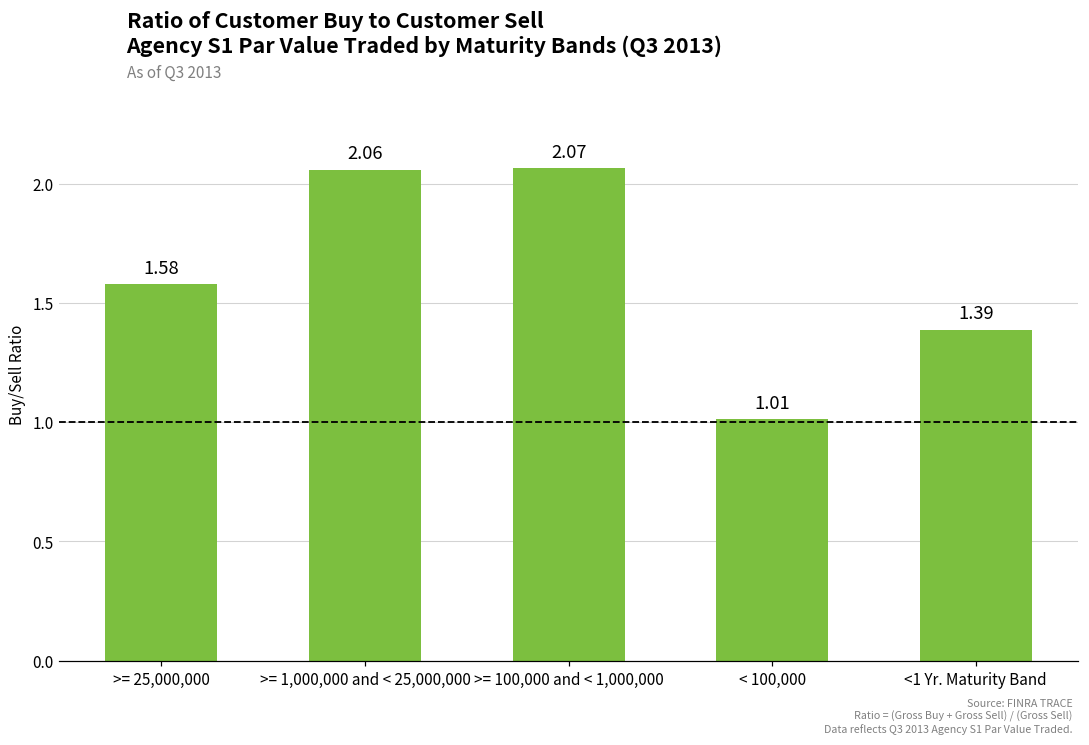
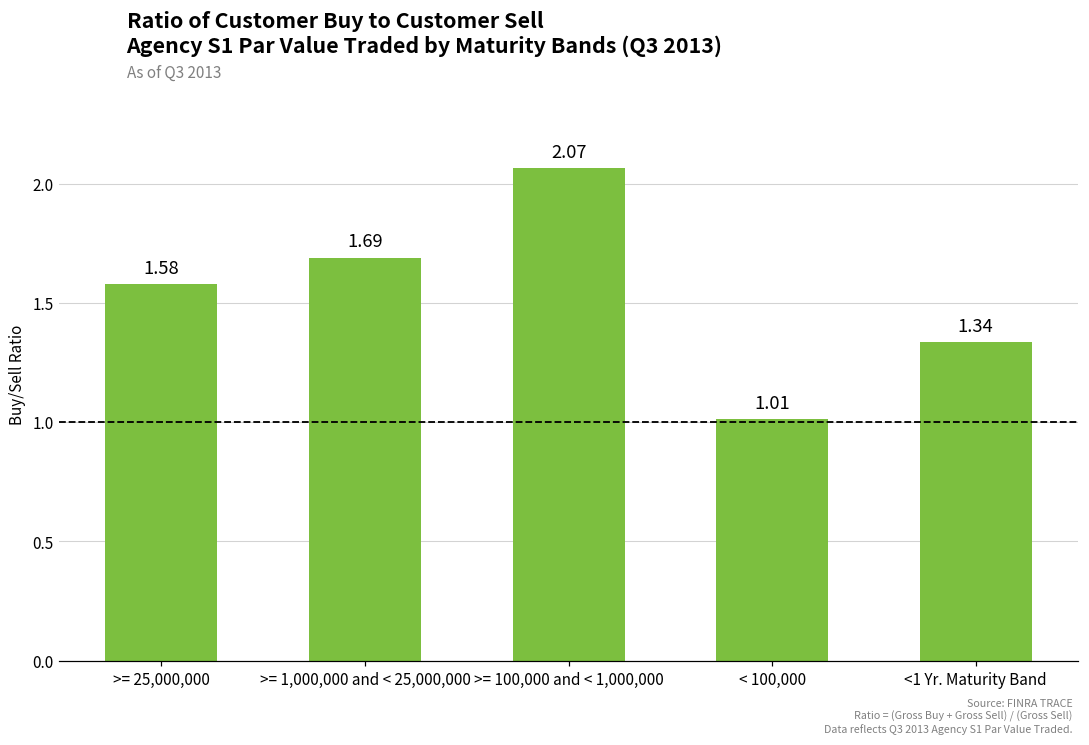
  {
    ">= 25,000,000": 1.58,
-   ">= 1,000,000 and < 25,000,000": 2.06,
+   ">= 1,000,000 and < 25,000,000": 1.69,
    ">= 100,000 and < 1,000,000": 2.07,
    "< 100,000": 1.01,
-   "<1 Yr. Maturity Band": 1.39
+   "<1 Yr. Maturity Band": 1.34
  }
